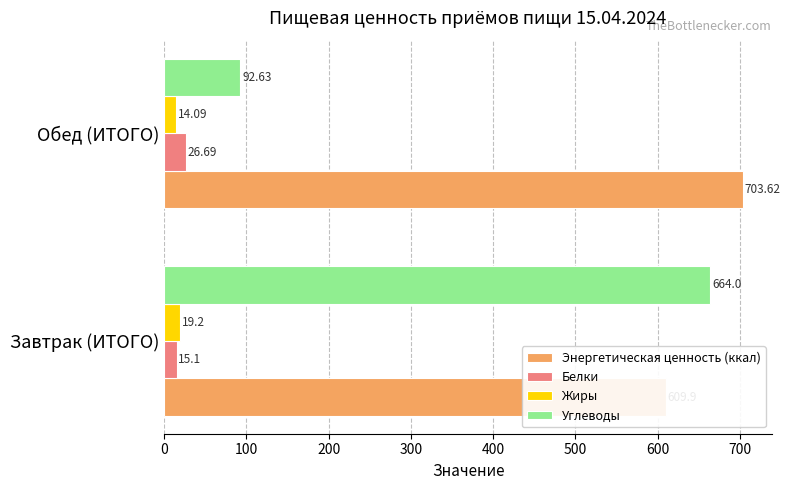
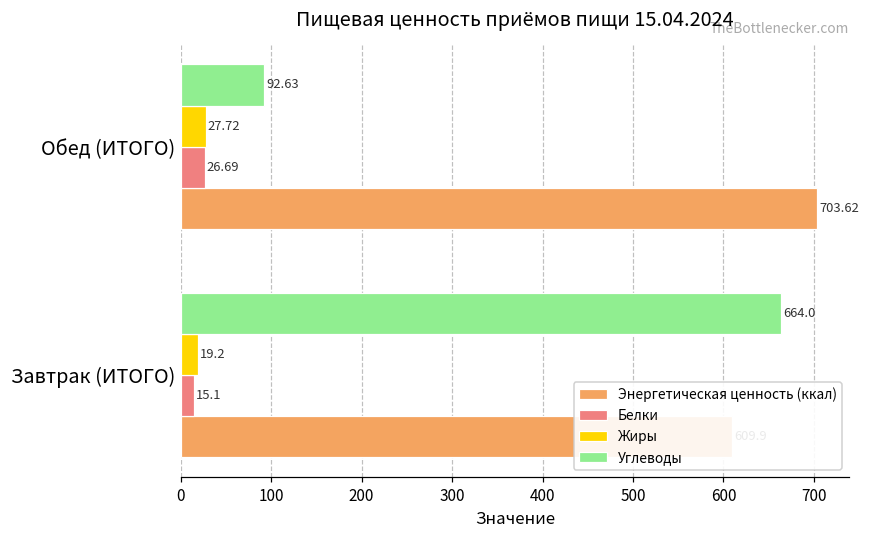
  {
    "Жиры": {
-     "Обед (ИТОГО)": 14.09,
+     "Обед (ИТОГО)": 27.72,
      "Завтрак (ИТОГО)": 19.2
    },
    "Углеводы": {
      "Обед (ИТОГО)": 92.63,
      "Завтрак (ИТОГО)": 664.0
    }
  }
